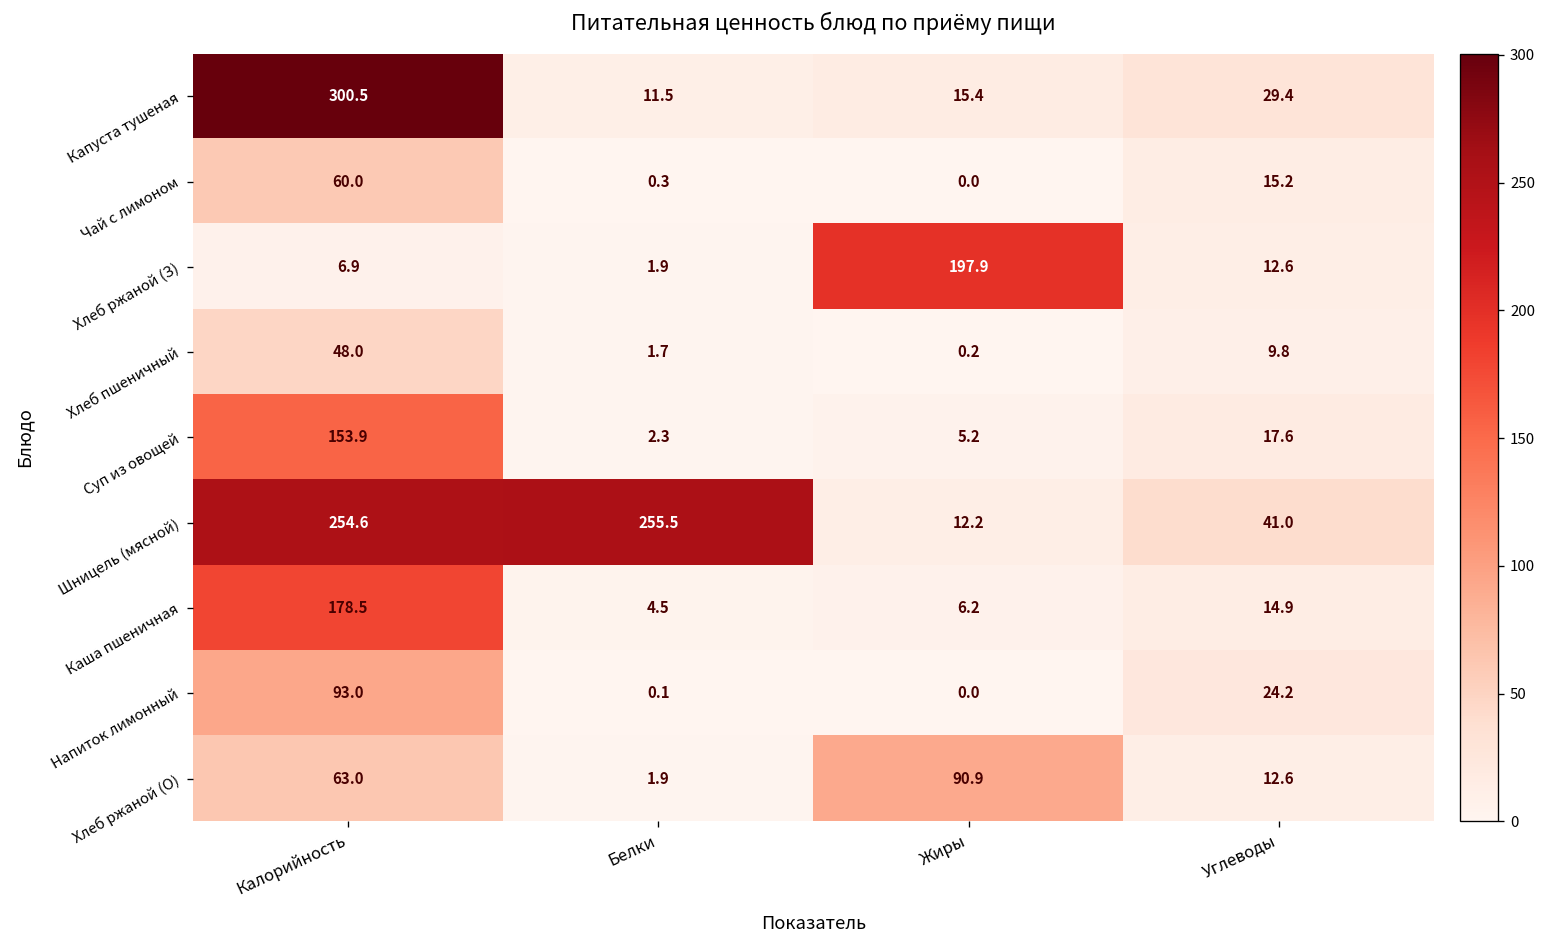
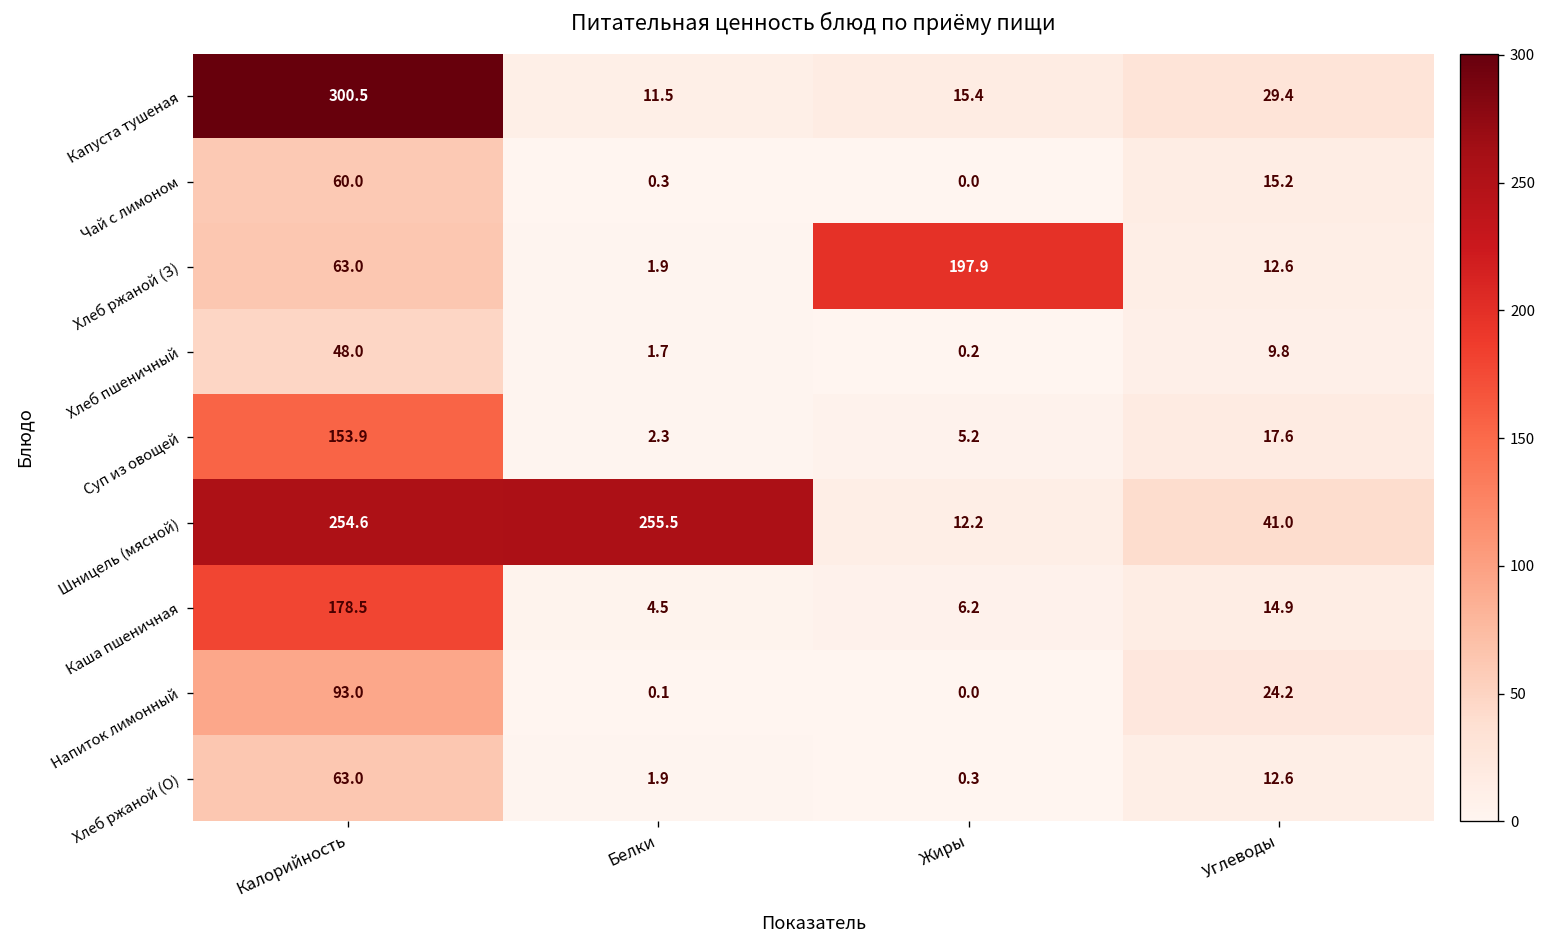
  {
    "Капуста тушеная": {
      "Калорийность": 300.5,
      "Белки": 11.5,
      "Жиры": 15.4,
      "Углеводы": 29.4
    },
    "Чай с лимоном": {
      "Калорийность": 60.0,
      "Белки": 0.3,
      "Жиры": 0.0,
      "Углеводы": 15.2
    },
    "Хлеб ржаной (З)": {
-     "Калорийность": 6.9,
+     "Калорийность": 63.0,
      "Белки": 1.9,
      "Жиры": 197.9,
      "Углеводы": 12.6
    },
    "Хлеб пшеничный": {
      "Калорийность": 48.0,
      "Белки": 1.7,
      "Жиры": 0.2,
      "Углеводы": 9.8
    },
    "Суп из овощей": {
      "Калорийность": 153.9,
      "Белки": 2.3,
      "Жиры": 5.2,
      "Углеводы": 17.6
    },
    "Шницель (мясной)": {
      "Калорийность": 254.6,
      "Белки": 255.5,
      "Жиры": 12.2,
      "Углеводы": 41.0
    },
    "Каша пшеничная": {
      "Калорийность": 178.5,
      "Белки": 4.5,
      "Жиры": 6.2,
      "Углеводы": 14.9
    },
    "Напиток лимонный": {
      "Калорийность": 93.0,
      "Белки": 0.1,
      "Жиры": 0.0,
      "Углеводы": 24.2
    },
    "Хлеб ржаной (О)": {
      "Калорийность": 63.0,
      "Белки": 1.9,
-     "Жиры": 90.9,
+     "Жиры": 0.3,
      "Углеводы": 12.6
    }
  }
